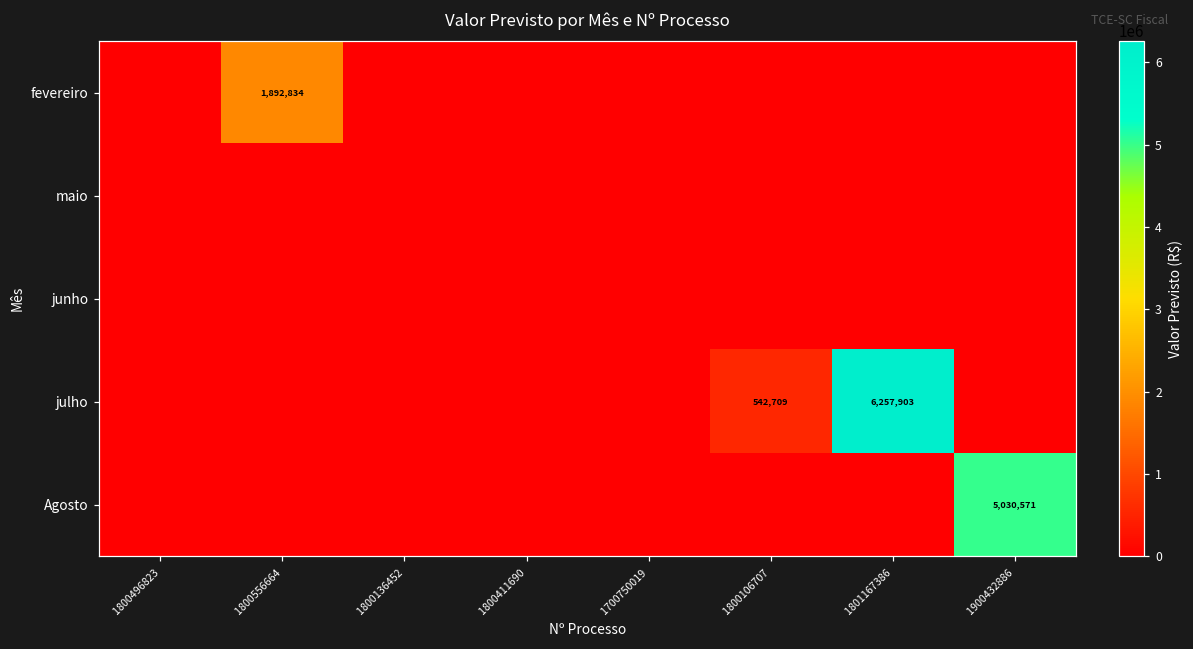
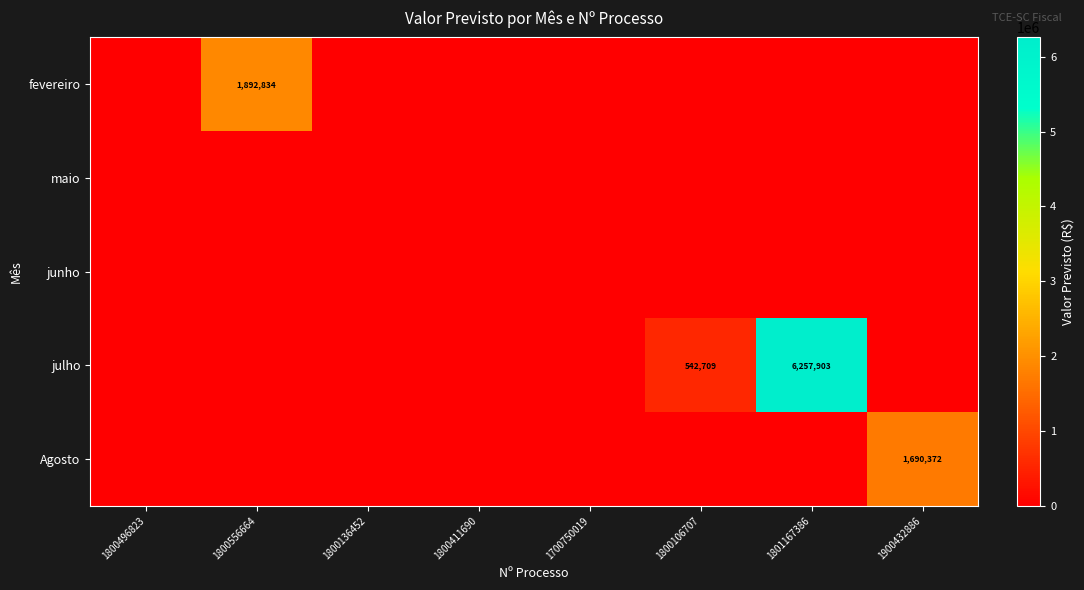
  {
    "fevereiro": {
      "1800556664": "1,892,834"
    },
    "julho": {
      "1800106707": "542,709",
      "1801167386": "6,257,903"
    },
    "Agosto": {
-     "1900432886": "5,030,571"
+     "1900432886": "1,690,372"
    }
  }
